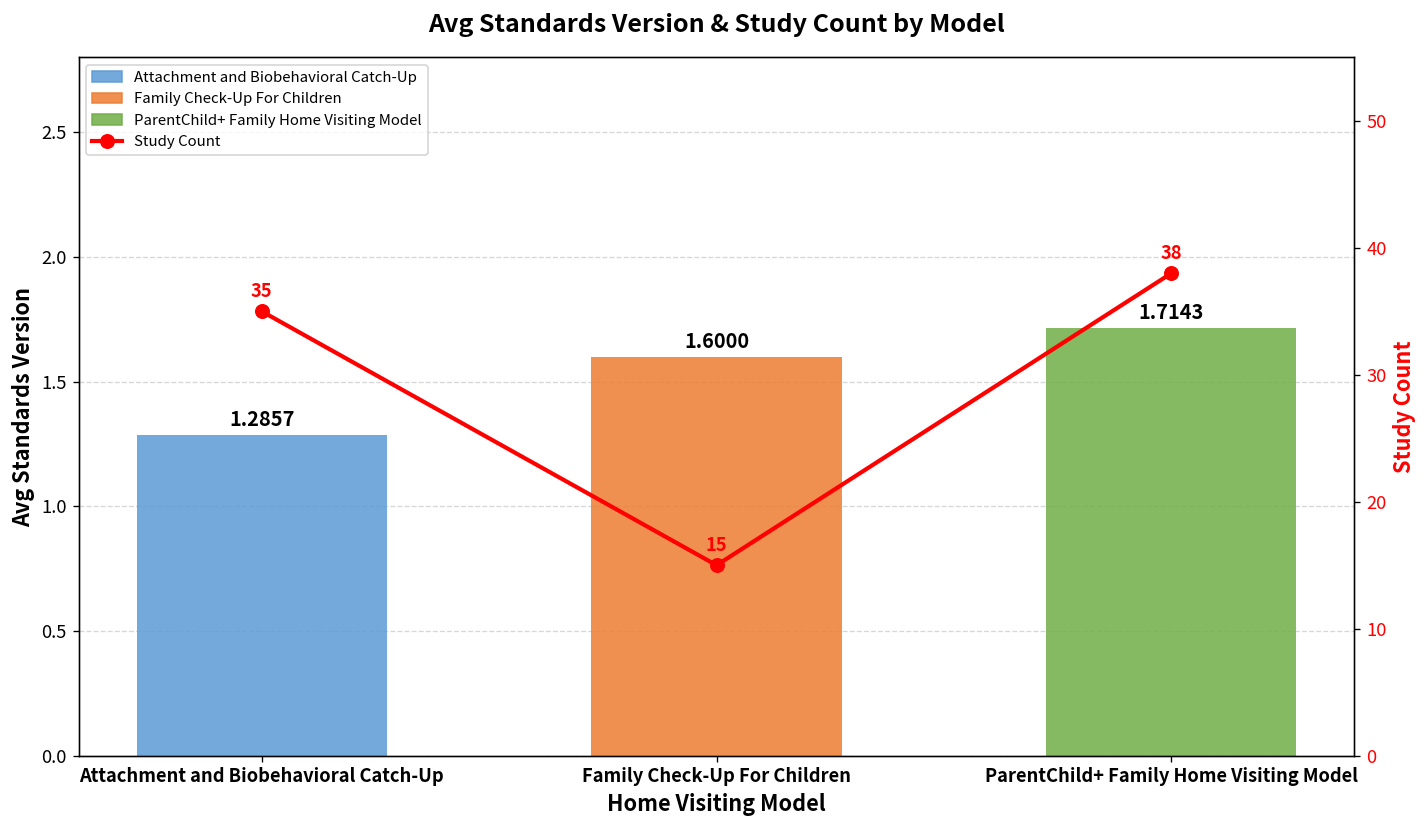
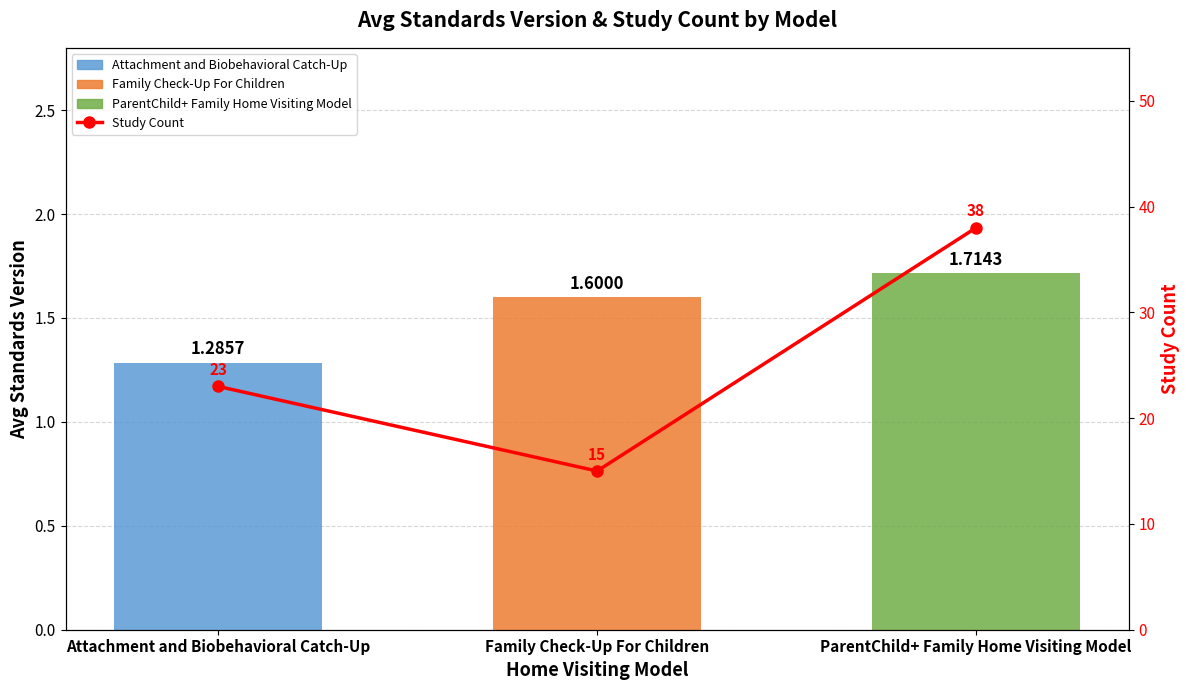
  {
    "Study Count": {
-     "Attachment and Biobehavioral Catch-Up": 35,
+     "Attachment and Biobehavioral Catch-Up": 23,
      "Family Check-Up For Children": 15,
      "ParentChild+ Family Home Visiting Model": 38
    }
  }
